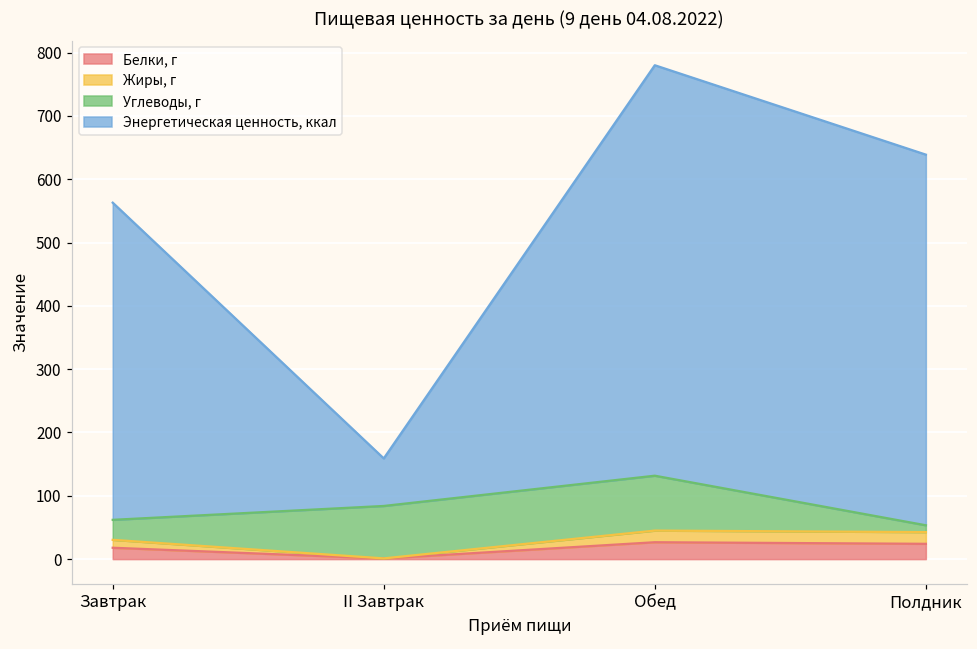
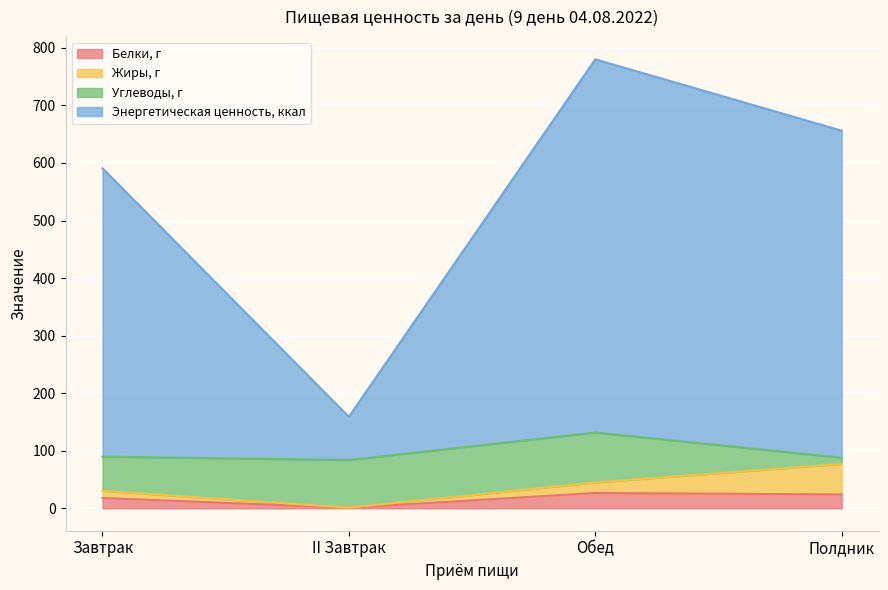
  {
    "Белки, г": {
      "Завтрак": 20,
      "Обед": 30,
      "Полдник": 20
    },
    "Жиры, г": {
      "Завтрак": 10,
      "Обед": 20,
-     "Полдник": 20
+     "Полдник": 50
    },
    "Углеводы, г": {
-     "Завтрак": 30,
+     "Завтрак": 60,
      "II Завтрак": 80,
      "Обед": 90,
      "Полдник": 10
    },
    "Энергетическая ценность, ккал": {
      "Завтрак": 500,
      "II Завтрак": 80,
      "Обед": 650,
-     "Полдник": 590
+     "Полдник": 570
    }
  }
